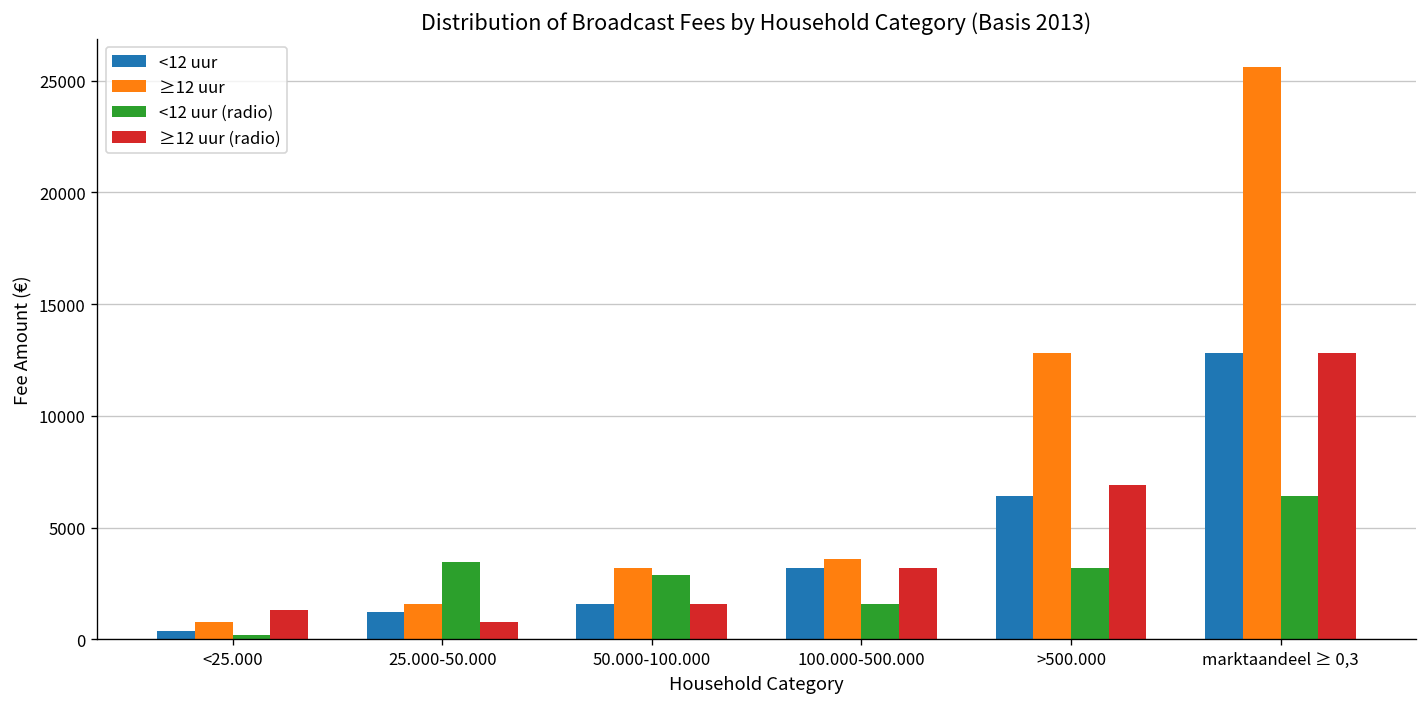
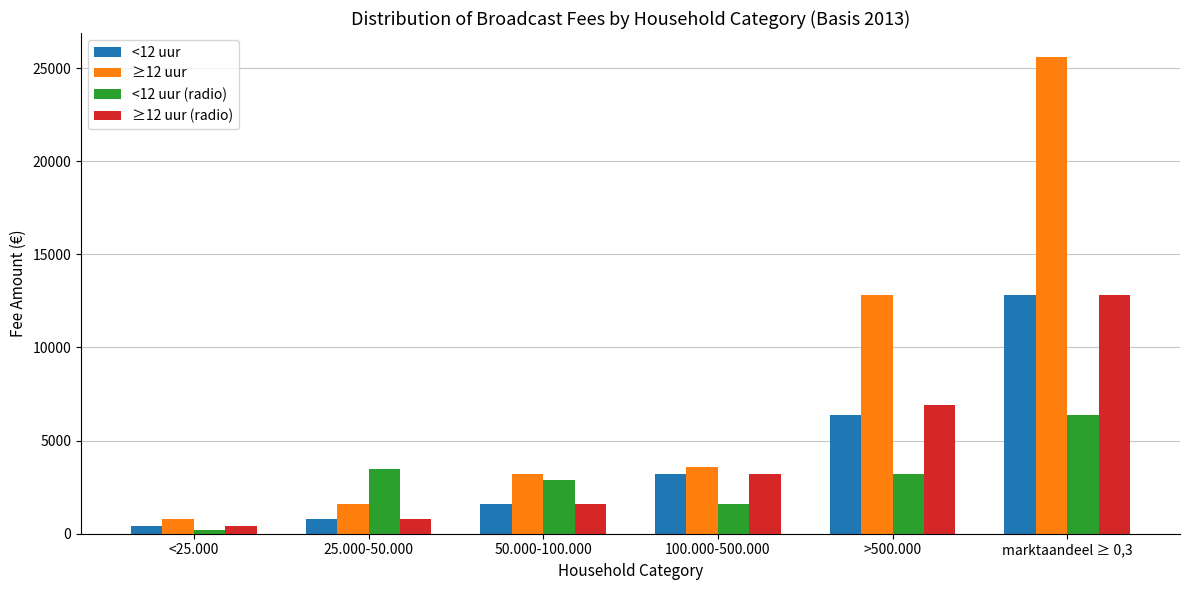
  {
    "<12 uur": {
      "<25.000": 400,
-     "25.000-50.000": 1200,
+     "25.000-50.000": 800,
      "50.000-100.000": 1600,
      "100.000-500.000": 3200,
      ">500.000": 6400,
      "marktaandeel ≥ 0,3": 12800
    },
    "≥12 uur": {
      "<25.000": 800,
      "25.000-50.000": 1600,
      "50.000-100.000": 3200,
      "100.000-500.000": 3600,
      ">500.000": 12800,
      "marktaandeel ≥ 0,3": 25600
    },
    "<12 uur (radio)": {
      "<25.000": 200,
      "25.000-50.000": 3500,
      "50.000-100.000": 2900,
      "100.000-500.000": 1600,
      ">500.000": 3200,
      "marktaandeel ≥ 0,3": 6400
    },
    "≥12 uur (radio)": {
-     "<25.000": 1300,
+     "<25.000": 400,
      "25.000-50.000": 800,
      "50.000-100.000": 1600,
      "100.000-500.000": 3200,
      ">500.000": 6900,
      "marktaandeel ≥ 0,3": 12800
    }
  }
